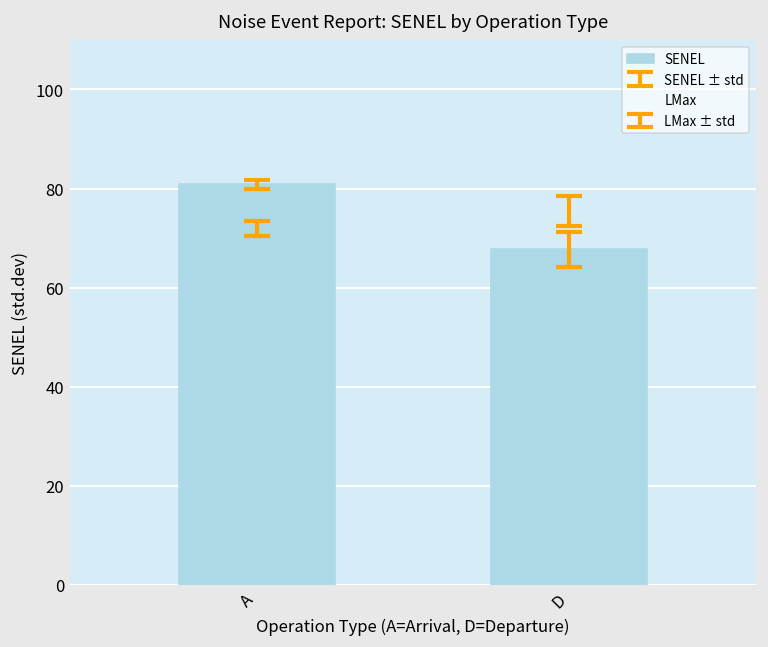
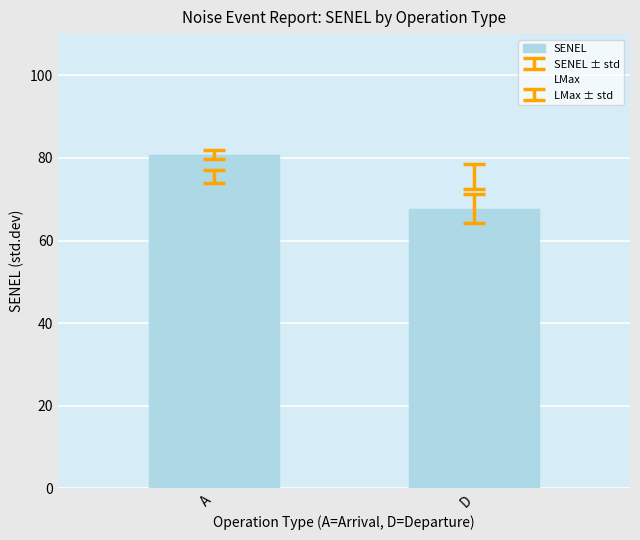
  {
    "SENEL": {
      "A": 81
    },
    "LMax": {
-     "A": 72,
+     "A": 76,
      "D": 75
    }
  }
